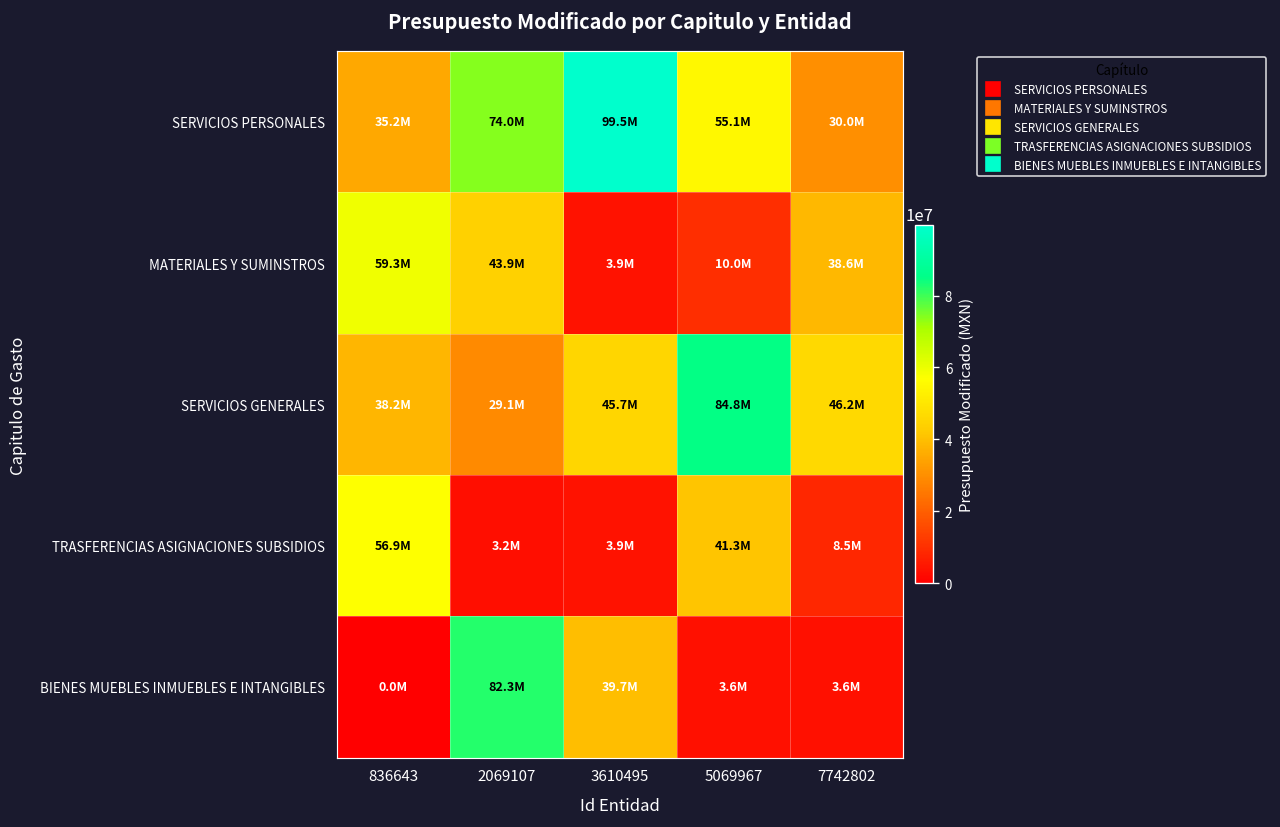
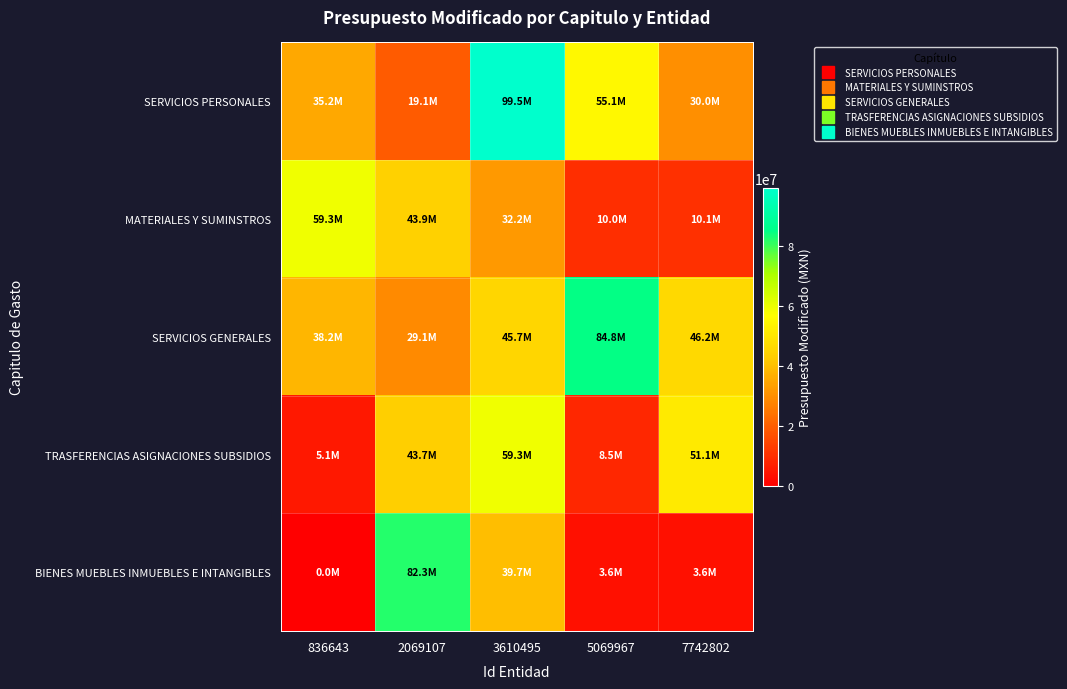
  {
    "SERVICIOS PERSONALES": {
      "836643": "35.2M",
-     "2069107": "74.0M",
+     "2069107": "19.1M",
      "3610495": "99.5M",
      "5069967": "55.1M",
      "7742802": "30.0M"
    },
    "MATERIALES Y SUMINSTROS": {
      "836643": "59.3M",
      "2069107": "43.9M",
-     "3610495": "3.9M",
+     "3610495": "32.2M",
      "5069967": "10.0M",
-     "7742802": "38.6M"
+     "7742802": "10.1M"
    },
    "SERVICIOS GENERALES": {
      "836643": "38.2M",
      "2069107": "29.1M",
      "3610495": "45.7M",
      "5069967": "84.8M",
      "7742802": "46.2M"
    },
    "TRASFERENCIAS ASIGNACIONES SUBSIDIOS": {
-     "836643": "56.9M",
-     "2069107": "3.2M",
-     "3610495": "3.9M",
-     "5069967": "41.3M",
-     "7742802": "8.5M"
+     "836643": "5.1M",
+     "2069107": "43.7M",
+     "3610495": "59.3M",
+     "5069967": "8.5M",
+     "7742802": "51.1M"
    },
    "BIENES MUEBLES INMUEBLES E INTANGIBLES": {
      "836643": "0.0M",
      "2069107": "82.3M",
      "3610495": "39.7M",
      "5069967": "3.6M",
      "7742802": "3.6M"
    }
  }
